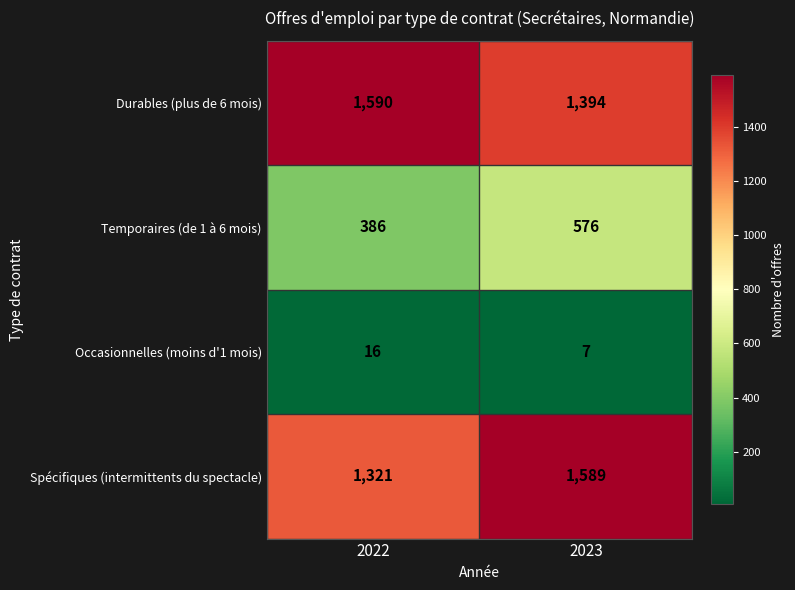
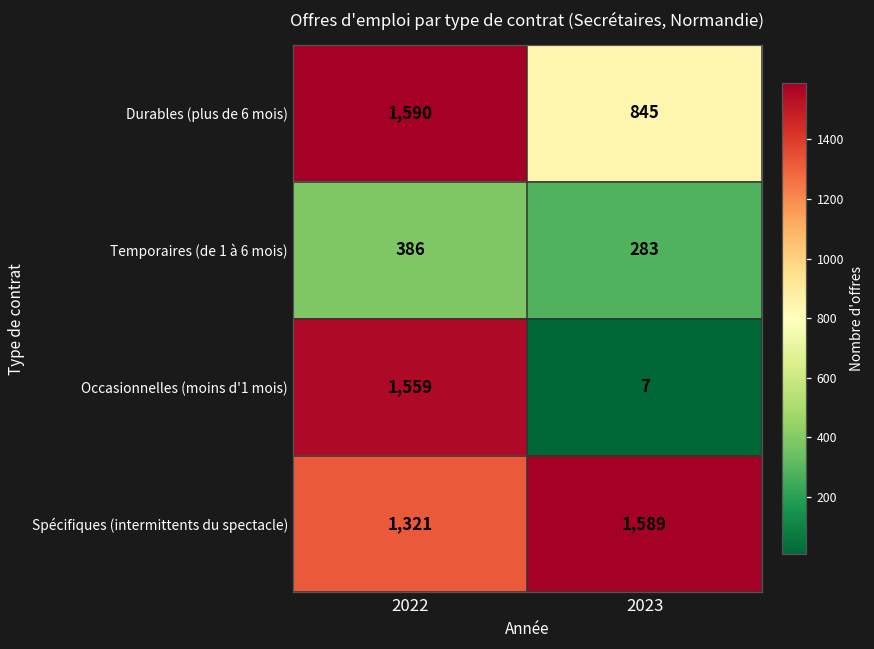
  {
    "Durables (plus de 6 mois)": {
      "2022": "1,590",
-     "2023": "1,394"
+     "2023": "845"
    },
    "Temporaires (de 1 à 6 mois)": {
      "2022": "386",
-     "2023": "576"
+     "2023": "283"
    },
    "Occasionnelles (moins d'1 mois)": {
-     "2022": "16",
+     "2022": "1,559",
      "2023": "7"
    },
    "Spécifiques (intermittents du spectacle)": {
      "2022": "1,321",
      "2023": "1,589"
    }
  }
